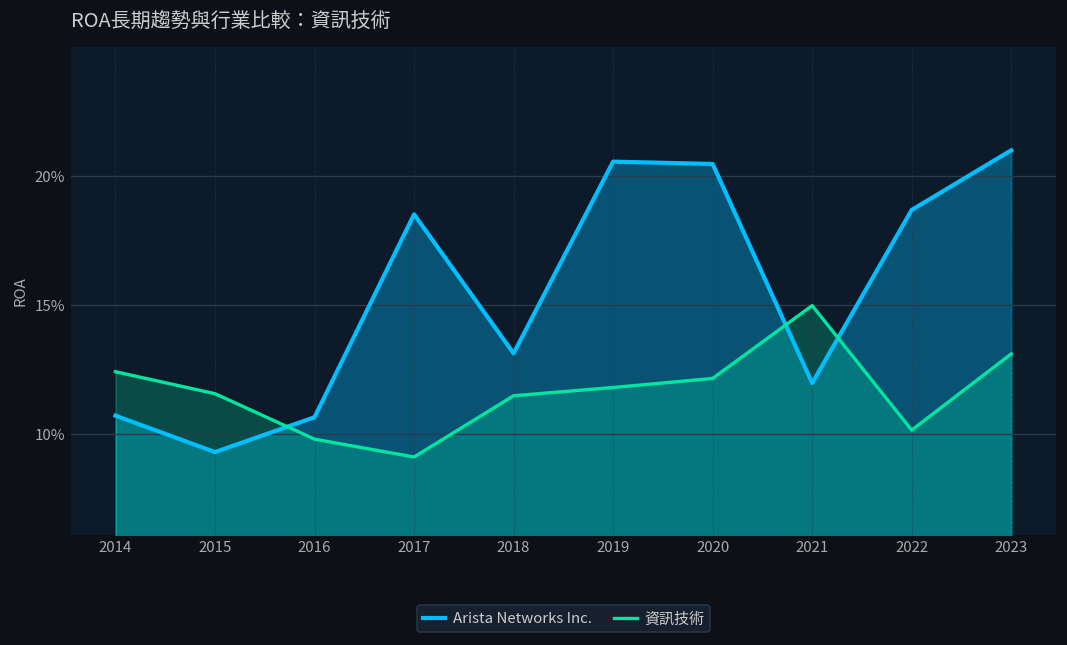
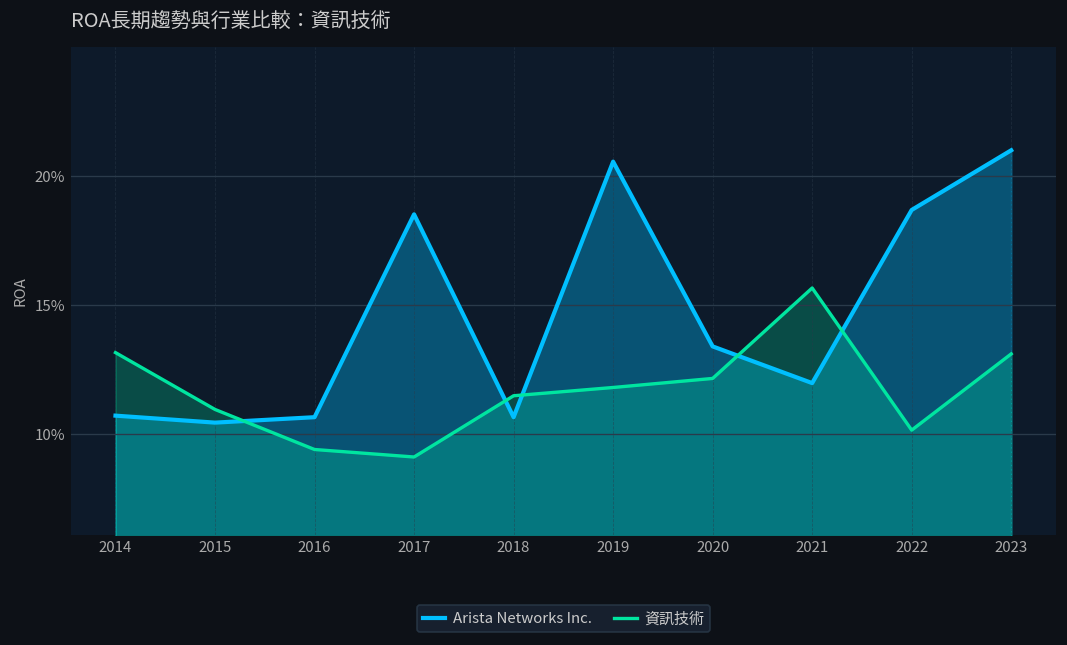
  {
    "Arista Networks Inc.": {
      "2014": "10.7%",
-     "2015": "9.3%",
+     "2015": "10.4%",
      "2016": "10.7%",
      "2017": "18.5%",
-     "2018": "13.1%",
+     "2018": "10.7%",
      "2019": "20.5%",
-     "2020": "20.5%",
+     "2020": "13.4%",
      "2021": "12.0%",
      "2022": "18.7%",
      "2023": "21.0%"
    },
    "資訊技術": {
-     "2014": "12.4%",
-     "2015": "11.6%",
-     "2016": "9.8%",
+     "2014": "13.2%",
+     "2015": "11.0%",
+     "2016": "9.4%",
      "2017": "9.1%",
      "2018": "11.5%",
      "2019": "11.8%",
      "2020": "12.2%",
-     "2021": "15.0%",
+     "2021": "15.7%",
      "2022": "10.2%",
      "2023": "13.1%"
    }
  }
